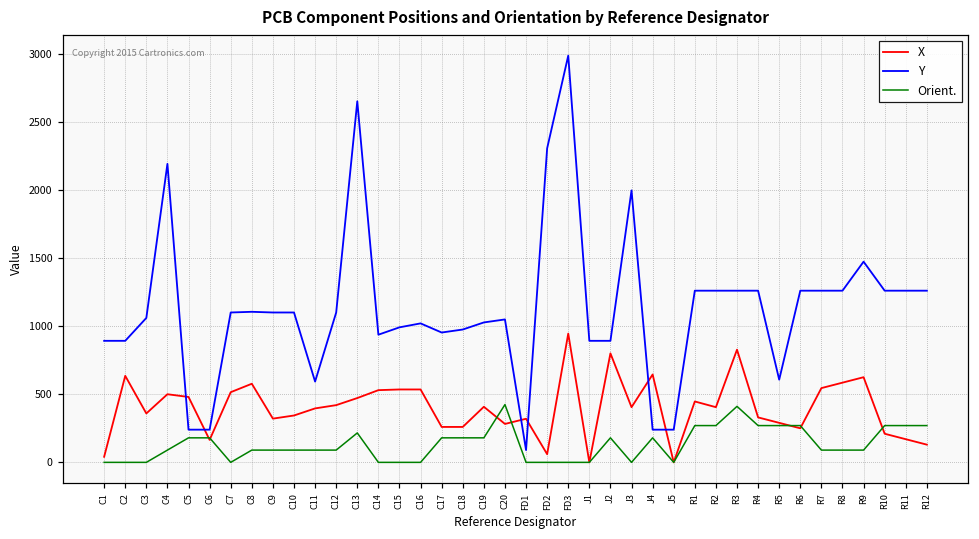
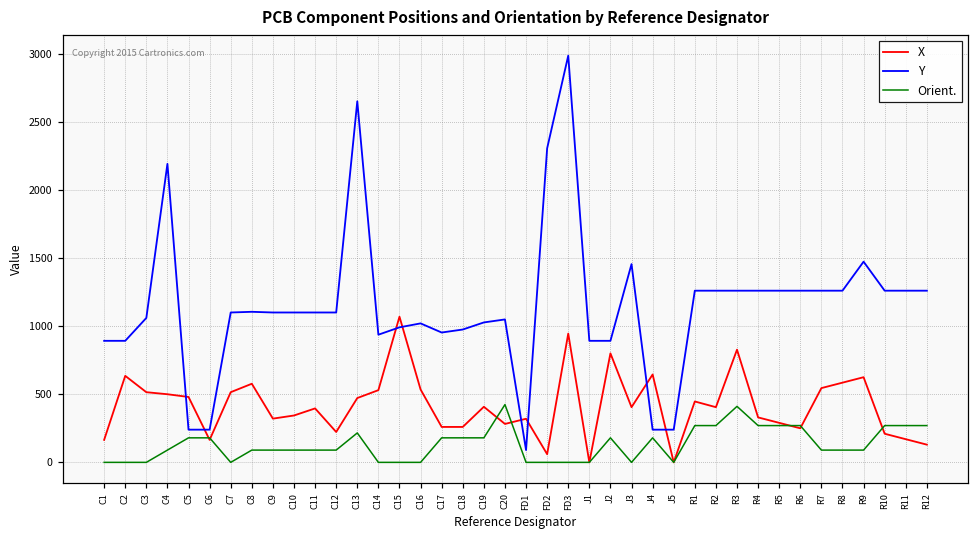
  {
    "X": {
-     "C1": 40,
+     "C1": 170,
      "C2": 640,
-     "C3": 360,
+     "C3": 520,
      "C4": 500,
      "C5": 480,
      "C7": 520,
      "C8": 580,
      "C9": 320,
      "C10": 340,
      "C11": 400,
-     "C12": 420,
+     "C12": 220,
      "C13": 470,
      "C14": 530,
-     "C15": 540,
+     "C15": 1070,
      "C16": 540,
      "C17": 260,
      "C18": 260,
      "C19": 410,
      "C20": 280,
      "FD1": 320,
      "FD2": 60,
      "FD3": 950,
      "J2": 800,
      "J3": 410,
      "J4": 650,
      "R1": 450,
      "R2": 410,
      "R3": 830,
      "R4": 330,
      "R7": 550,
      "R8": 590,
      "R9": 630,
      "R10": 210,
      "R11": 170,
      "R12": 130
    },
    "Y": {
      "C1": 890,
      "C2": 890,
      "C3": 1060,
      "C4": 2190,
      "C5": 240,
      "C6": 240,
      "C7": 1100,
      "C8": 1110,
      "C9": 1100,
      "C10": 1100,
-     "C11": 590,
+     "C11": 1100,
      "C12": 1100,
      "C13": 2650,
      "C14": 940,
      "C15": 990,
      "C16": 1020,
      "C17": 950,
      "C18": 980,
      "C19": 1030,
      "C20": 1050,
      "FD1": 90,
      "FD2": 2310,
      "FD3": 2990,
      "J1": 890,
      "J2": 890,
-     "J3": 2000,
+     "J3": 1460,
      "J4": 240,
      "J5": 240,
      "R1": 1260,
      "R2": 1260,
      "R3": 1260,
      "R4": 1260,
-     "R5": 610,
+     "R5": 1260,
      "R6": 1260,
      "R7": 1260,
      "R8": 1260,
      "R9": 1470,
      "R10": 1260,
      "R11": 1260,
      "R12": 1260
    },
    "Orient.": {
      "C1": 0,
      "C2": 0,
      "C3": 0,
      "C4": 90,
      "C5": 180,
      "C7": 0,
      "C8": 90,
      "C9": 90,
      "C10": 90,
      "C11": 90,
      "C12": 90,
      "C13": 220,
      "C14": 0,
      "C15": 0,
      "C16": 0,
      "C17": 180,
      "C18": 180,
      "C19": 180,
      "C20": 420,
      "FD1": 0,
      "FD2": 0,
      "FD3": 0,
      "J2": 180,
      "J3": 0,
      "J4": 180,
      "R1": 270,
      "R2": 270,
      "R3": 410,
      "R4": 270,
      "R7": 90,
      "R8": 90,
      "R9": 90,
      "R10": 270,
      "R11": 270,
      "R12": 270
    }
  }
